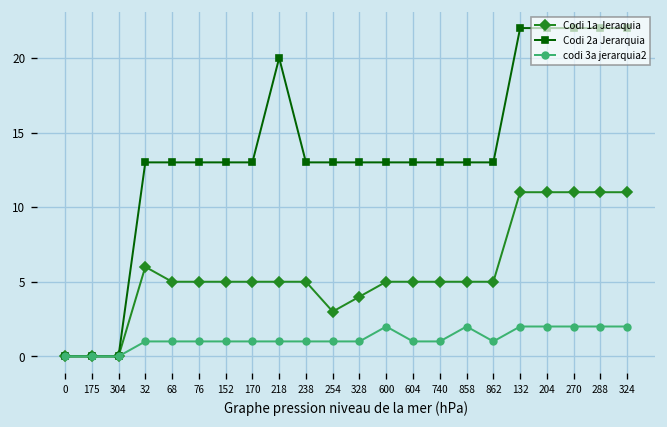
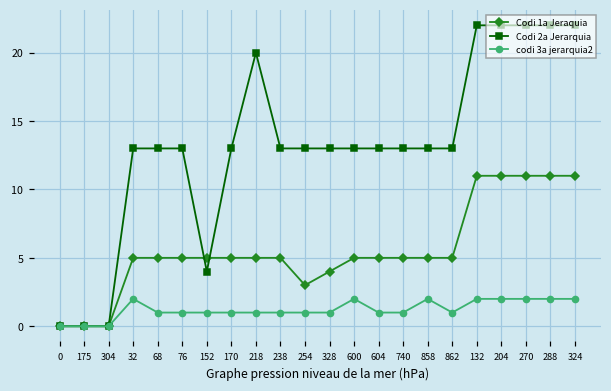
  {
    "Codi 1a Jeraquia": {
-     "32": 6,
+     "32": 5,
      "68": 5,
      "76": 5,
      "152": 5,
      "170": 5,
      "218": 5,
      "238": 5,
      "254": 3,
      "328": 4,
      "600": 5,
      "604": 5,
      "740": 5,
      "858": 5,
      "862": 5,
      "132": 11,
      "204": 11,
      "270": 11,
      "288": 11,
      "324": 11
    },
    "Codi 2a Jerarquia": {
      "32": 13,
      "68": 13,
      "76": 13,
-     "152": 13,
+     "152": 4,
      "170": 13,
      "218": 20,
      "238": 13,
      "254": 13,
      "328": 13,
      "600": 13,
      "604": 13,
      "740": 13,
      "858": 13,
      "862": 13,
      "132": 22
    },
    "codi 3a jerarquia2": {
-     "32": 1,
+     "32": 2,
      "68": 1,
      "76": 1,
      "152": 1,
      "170": 1,
      "218": 1,
      "238": 1,
      "254": 1,
      "328": 1,
      "600": 2,
      "604": 1,
      "740": 1,
      "858": 2,
      "862": 1,
      "132": 2,
      "204": 2,
      "270": 2,
      "288": 2,
      "324": 2
    }
  }
